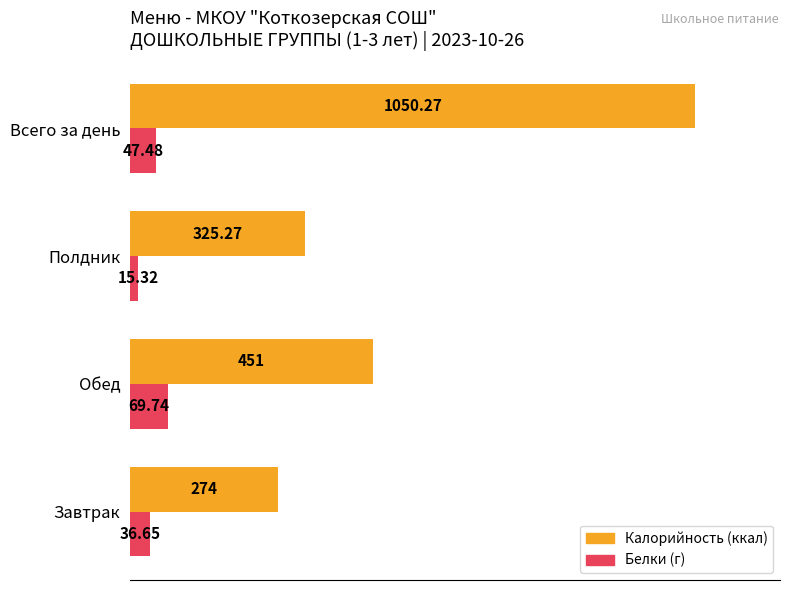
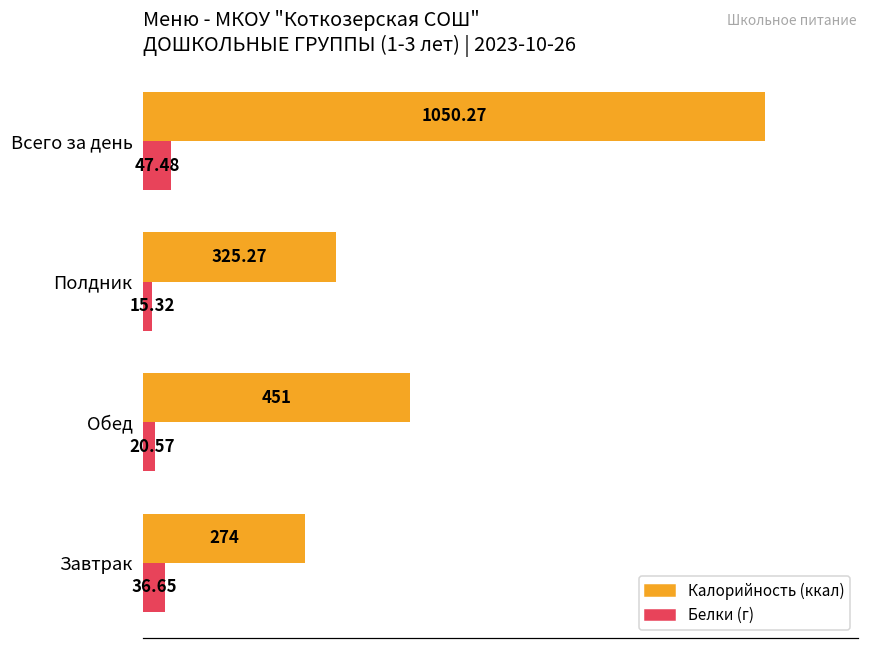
  {
    "Калорийность (ккал)": {
      "Всего за день": 1050.27,
      "Полдник": 325.27,
      "Обед": 451,
      "Завтрак": 274
    },
    "Белки (г)": {
      "Всего за день": 47.48,
      "Полдник": 15.32,
-     "Обед": 69.74,
+     "Обед": 20.57,
      "Завтрак": 36.65
    }
  }
